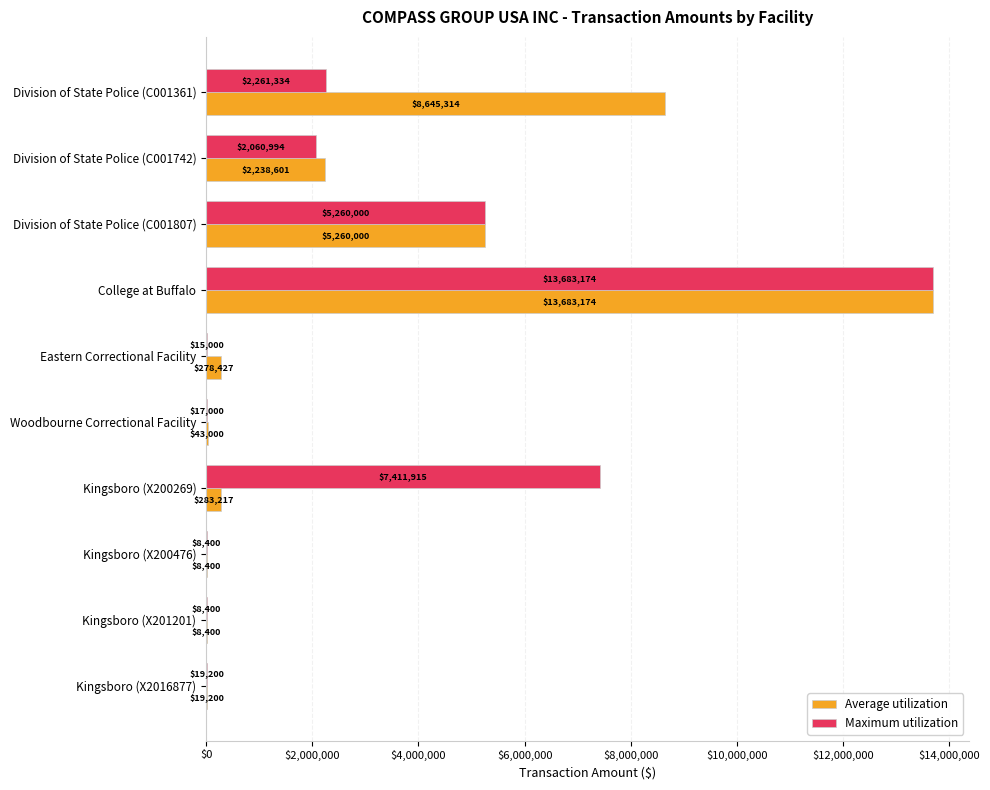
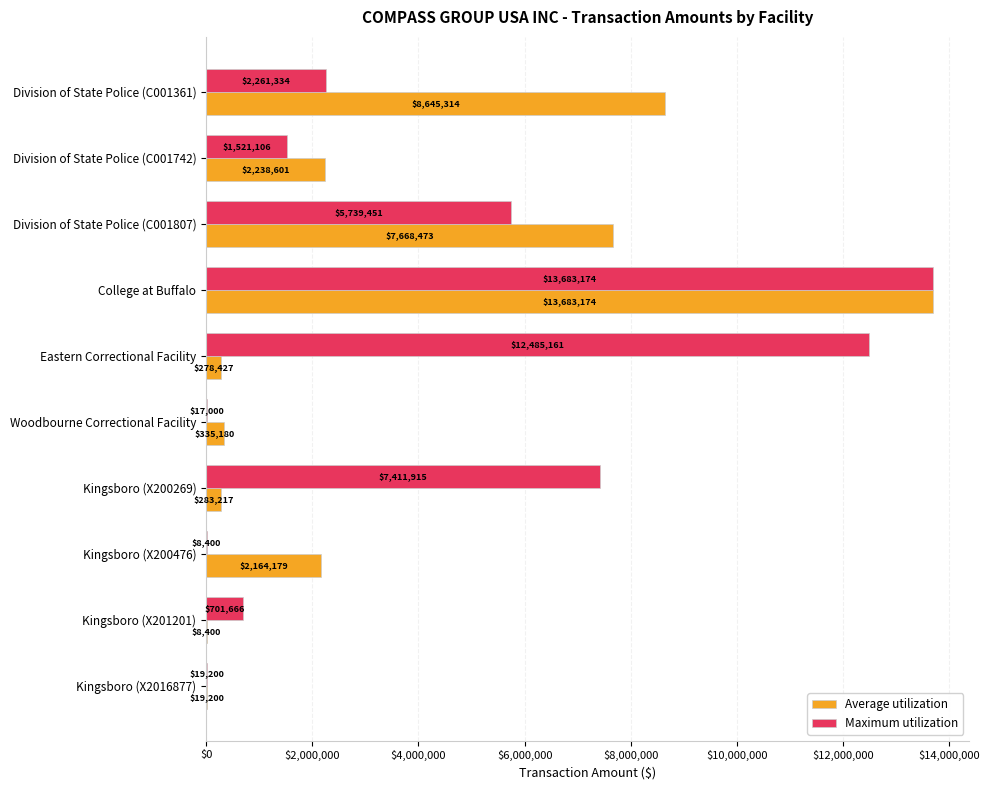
  {
    "Average utilization": {
      "Division of State Police (C001361)": "$8,645,314",
      "Division of State Police (C001742)": "$2,238,601",
-     "Division of State Police (C001807)": "$5,260,000",
+     "Division of State Police (C001807)": "$7,668,473",
      "College at Buffalo": "$13,683,174",
      "Eastern Correctional Facility": "$278,427",
-     "Woodbourne Correctional Facility": "$43,000",
+     "Woodbourne Correctional Facility": "$335,180",
      "Kingsboro (X200269)": "$283,217",
-     "Kingsboro (X200476)": "$8,400",
+     "Kingsboro (X200476)": "$2,164,179",
      "Kingsboro (X201201)": "$8,400",
      "Kingsboro (X2016877)": "$19,200"
    },
    "Maximum utilization": {
      "Division of State Police (C001361)": "$2,261,334",
-     "Division of State Police (C001742)": "$2,060,994",
-     "Division of State Police (C001807)": "$5,260,000",
+     "Division of State Police (C001742)": "$1,521,106",
+     "Division of State Police (C001807)": "$5,739,451",
      "College at Buffalo": "$13,683,174",
-     "Eastern Correctional Facility": "$15,000",
+     "Eastern Correctional Facility": "$12,485,161",
      "Woodbourne Correctional Facility": "$17,000",
      "Kingsboro (X200269)": "$7,411,915",
      "Kingsboro (X200476)": "$8,400",
-     "Kingsboro (X201201)": "$8,400",
+     "Kingsboro (X201201)": "$701,666",
      "Kingsboro (X2016877)": "$19,200"
    }
  }
